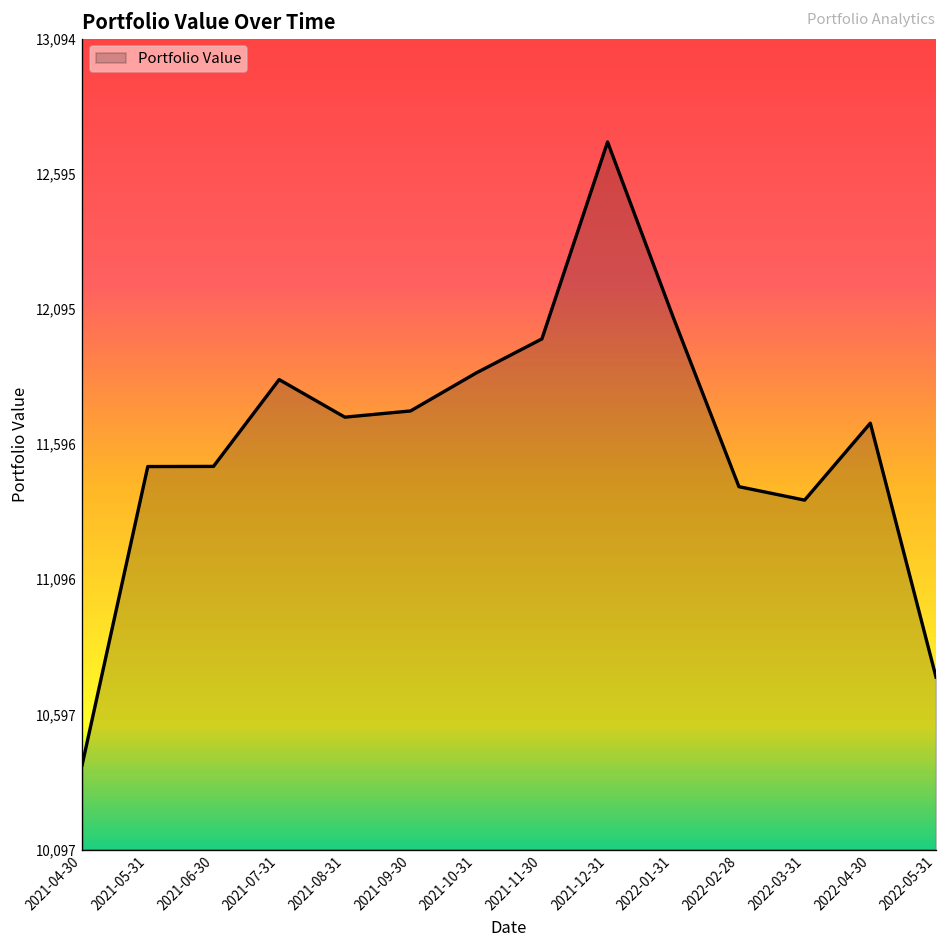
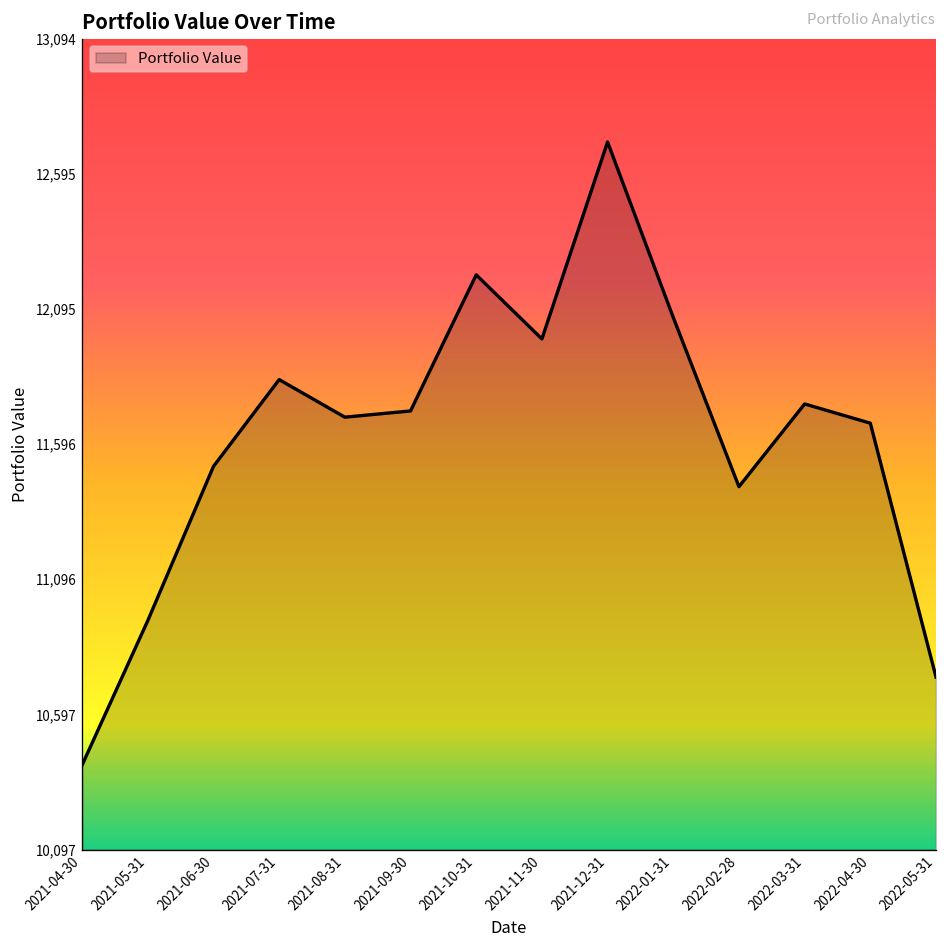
  {
    "2021-04-30": "10,410",
-   "2021-05-31": "11,510",
+   "2021-05-31": "10,940",
    "2021-06-30": "11,510",
    "2021-07-31": "11,830",
    "2021-08-31": "11,700",
    "2021-09-30": "11,720",
-   "2021-10-31": "11,860",
+   "2021-10-31": "12,220",
    "2021-11-30": "11,980",
    "2021-12-31": "12,710",
    "2022-01-31": "12,060",
    "2022-02-28": "11,440",
-   "2022-03-31": "11,390",
+   "2022-03-31": "11,740",
    "2022-04-30": "11,670",
    "2022-05-31": "10,730"
  }
